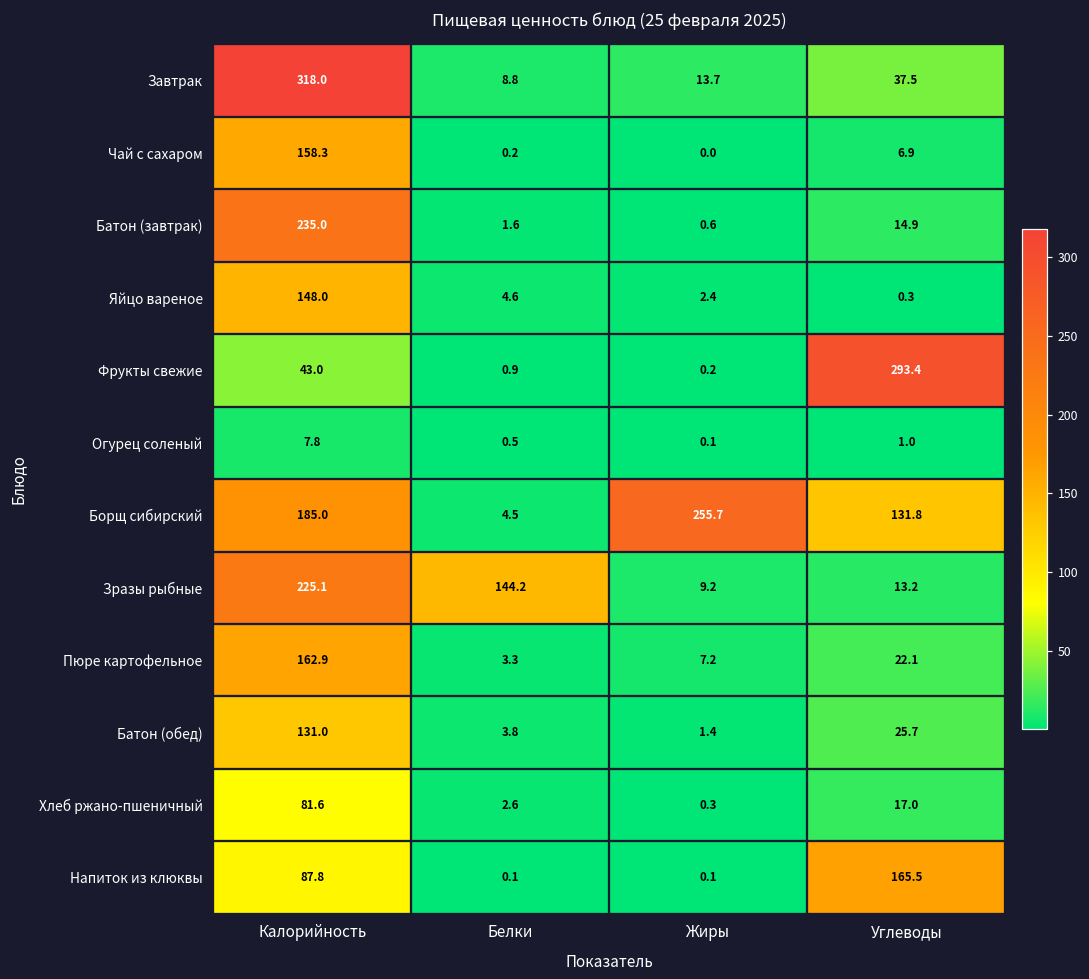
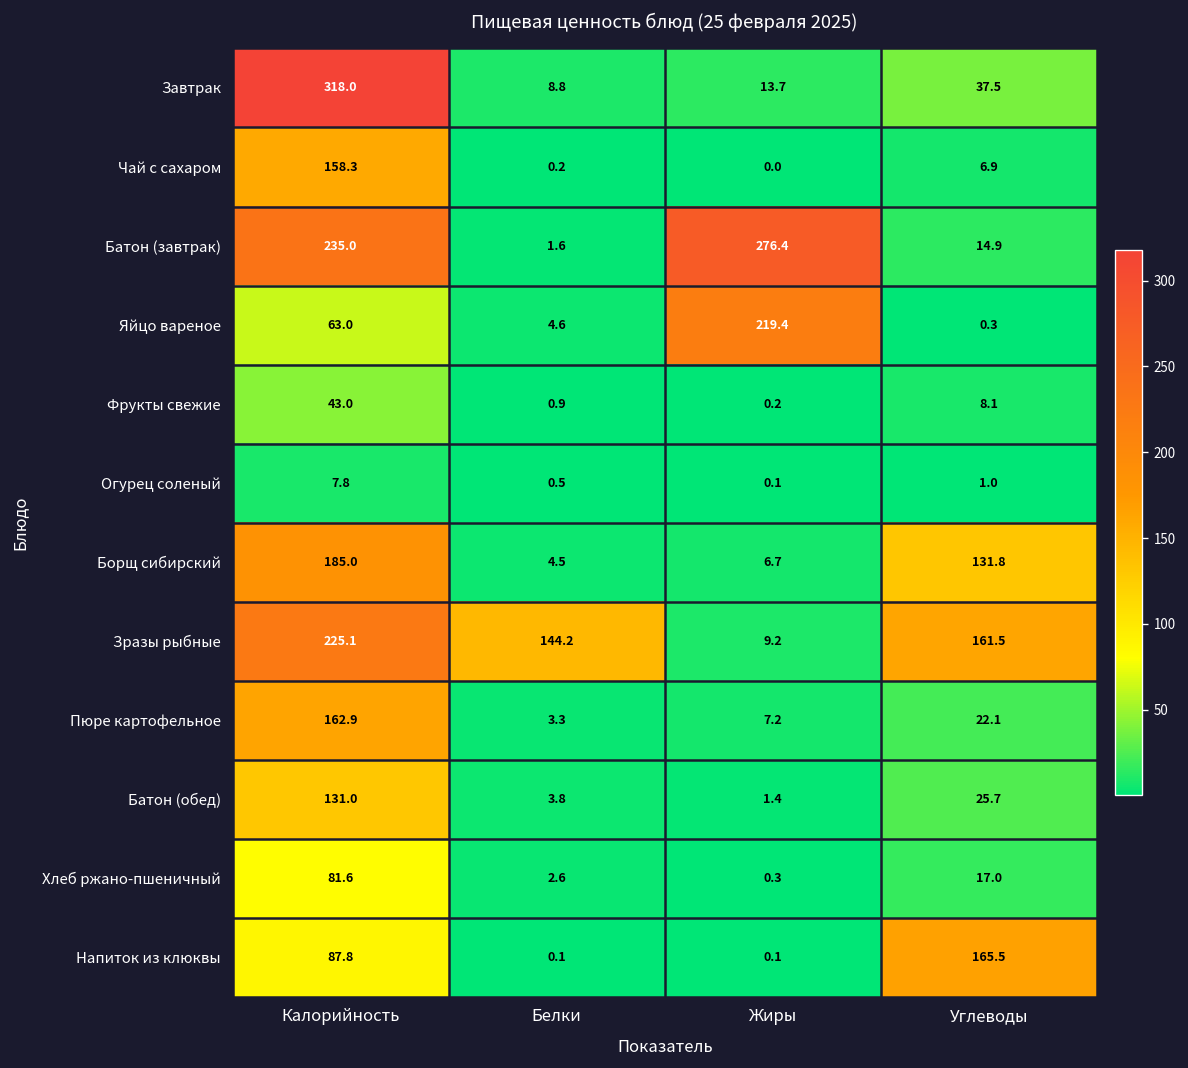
  {
    "Завтрак": {
      "Калорийность": 318.0,
      "Белки": 8.8,
      "Жиры": 13.7,
      "Углеводы": 37.5
    },
    "Чай с сахаром": {
      "Калорийность": 158.3,
      "Белки": 0.2,
      "Жиры": 0.0,
      "Углеводы": 6.9
    },
    "Батон (завтрак)": {
      "Калорийность": 235.0,
      "Белки": 1.6,
-     "Жиры": 0.6,
+     "Жиры": 276.4,
      "Углеводы": 14.9
    },
    "Яйцо вареное": {
-     "Калорийность": 148.0,
+     "Калорийность": 63.0,
      "Белки": 4.6,
-     "Жиры": 2.4,
+     "Жиры": 219.4,
      "Углеводы": 0.3
    },
    "Фрукты свежие": {
      "Калорийность": 43.0,
      "Белки": 0.9,
      "Жиры": 0.2,
-     "Углеводы": 293.4
+     "Углеводы": 8.1
    },
    "Огурец соленый": {
      "Калорийность": 7.8,
      "Белки": 0.5,
      "Жиры": 0.1,
      "Углеводы": 1.0
    },
    "Борщ сибирский": {
      "Калорийность": 185.0,
      "Белки": 4.5,
-     "Жиры": 255.7,
+     "Жиры": 6.7,
      "Углеводы": 131.8
    },
    "Зразы рыбные": {
      "Калорийность": 225.1,
      "Белки": 144.2,
      "Жиры": 9.2,
-     "Углеводы": 13.2
+     "Углеводы": 161.5
    },
    "Пюре картофельное": {
      "Калорийность": 162.9,
      "Белки": 3.3,
      "Жиры": 7.2,
      "Углеводы": 22.1
    },
    "Батон (обед)": {
      "Калорийность": 131.0,
      "Белки": 3.8,
      "Жиры": 1.4,
      "Углеводы": 25.7
    },
    "Хлеб ржано-пшеничный": {
      "Калорийность": 81.6,
      "Белки": 2.6,
      "Жиры": 0.3,
      "Углеводы": 17.0
    },
    "Напиток из клюквы": {
      "Калорийность": 87.8,
      "Белки": 0.1,
      "Жиры": 0.1,
      "Углеводы": 165.5
    }
  }
